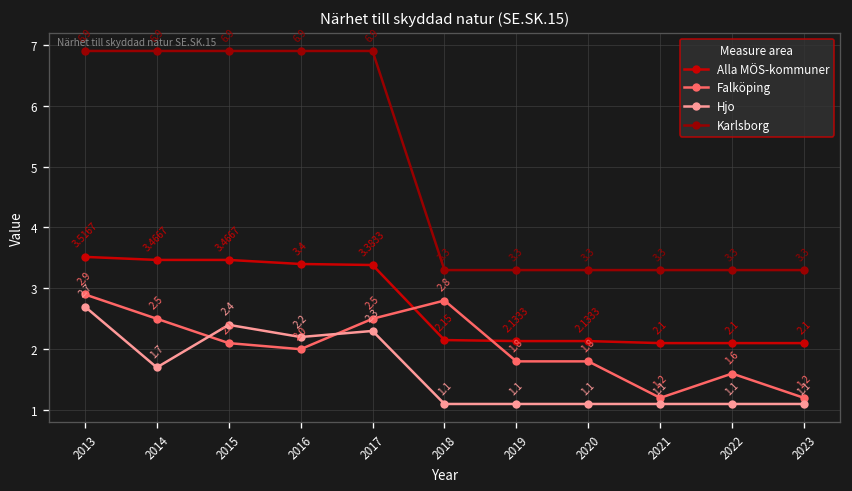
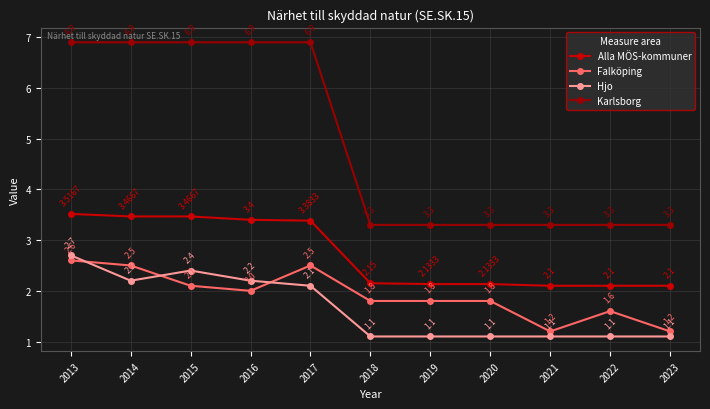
  {
    "Falköping": {
-     "2013": 2.9,
+     "2013": 2.6,
      "2014": 2.5,
-     "2018": 2.8,
+     "2018": 1.8,
      "2022": 1.6
    },
    "Hjo": {
-     "2014": 1.7,
+     "2014": 2.2,
      "2015": 2.4,
-     "2017": 2.3,
+     "2017": 2.1,
      "2018": 1.1,
      "2019": 1.1,
      "2020": 1.1,
      "2022": 1.1
    }
  }
